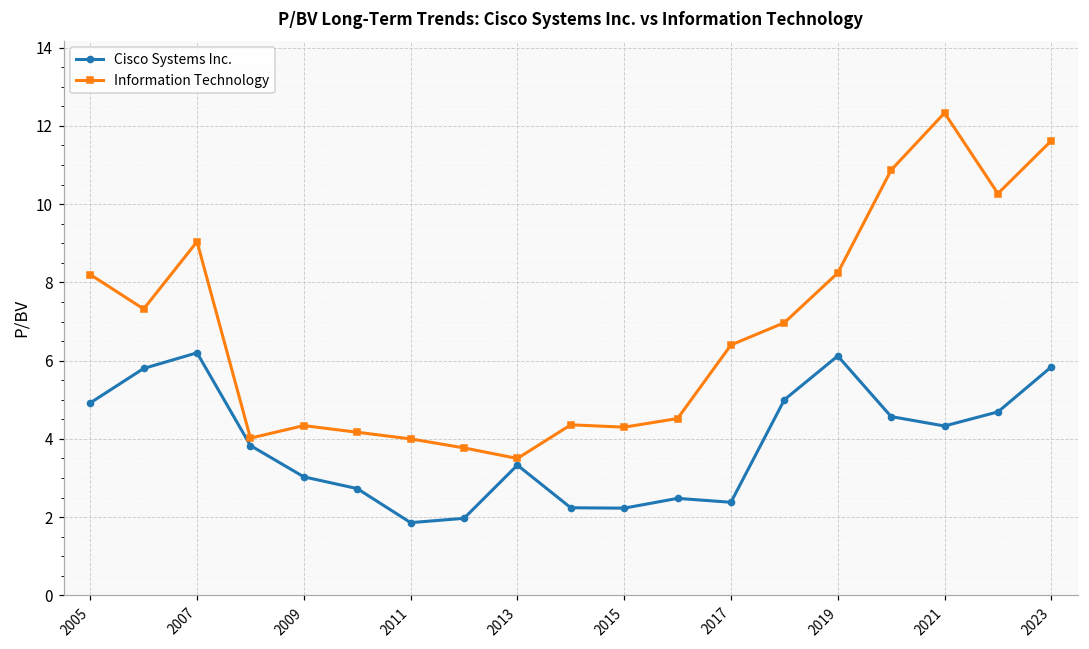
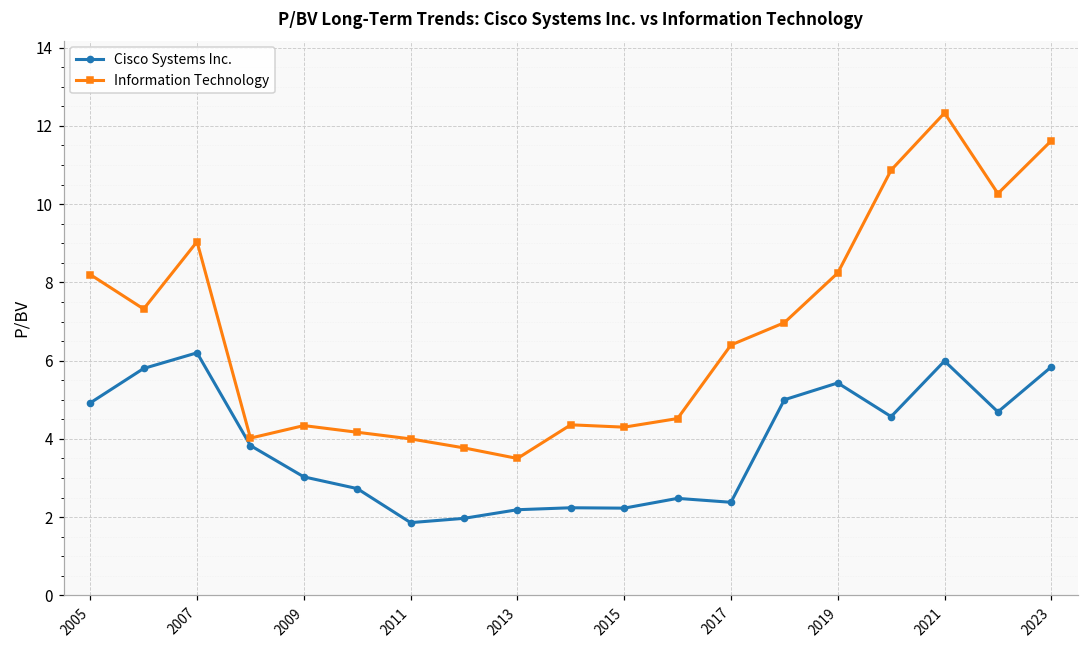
  {
    "Cisco Systems Inc.": {
      "2005": 4.9,
      "2007": 6.2,
      "2009": 3.0,
      "2011": 1.9,
-     "2013": 3.3,
+     "2013": 2.2,
      "2015": 2.2,
      "2017": 2.4,
-     "2019": 6.1,
-     "2021": 4.3,
+     "2019": 5.4,
+     "2021": 6.0,
      "2023": 5.8
    },
    "Information Technology": {
      "2005": 8.2,
      "2007": 9.0,
      "2009": 4.3,
      "2011": 4.0,
      "2013": 3.5,
      "2015": 4.3,
      "2017": 6.4,
      "2019": 8.2,
      "2021": 12.3,
      "2023": 11.6
    }
  }
